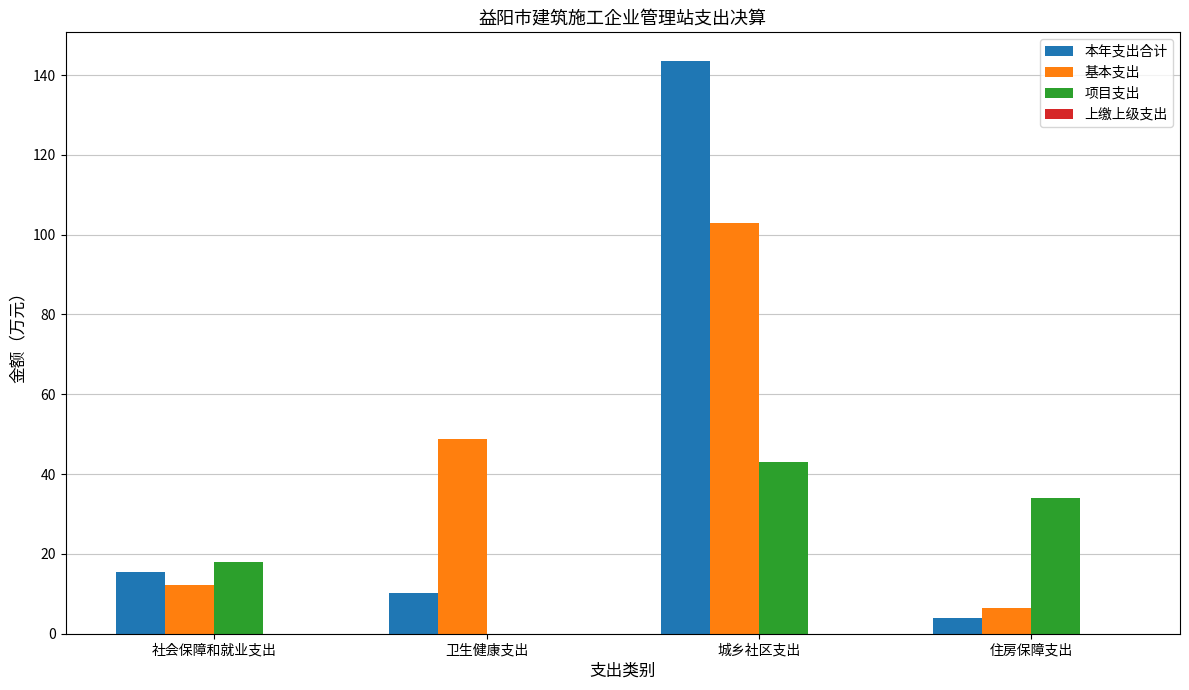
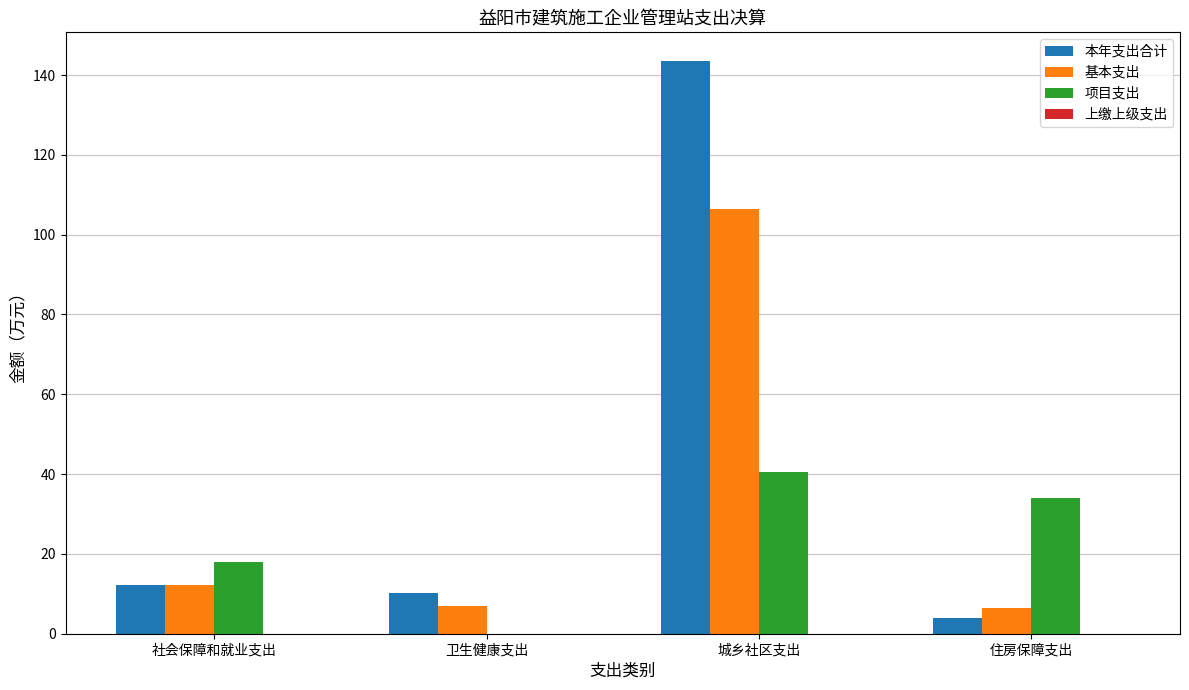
  {
    "本年支出合计": {
-     "社会保障和就业支出": 15,
+     "社会保障和就业支出": 12,
      "卫生健康支出": 10,
      "城乡社区支出": 144,
      "住房保障支出": 4
    },
    "基本支出": {
      "社会保障和就业支出": 12,
-     "卫生健康支出": 49,
-     "城乡社区支出": 103,
+     "卫生健康支出": 7,
+     "城乡社区支出": 106,
      "住房保障支出": 6
    },
    "项目支出": {
      "社会保障和就业支出": 18,
      "卫生健康支出": 0,
-     "城乡社区支出": 43,
+     "城乡社区支出": 41,
      "住房保障支出": 34
    },
    "上缴上级支出": {
      "社会保障和就业支出": 0,
      "卫生健康支出": 0,
      "城乡社区支出": 0,
      "住房保障支出": 0
    }
  }
